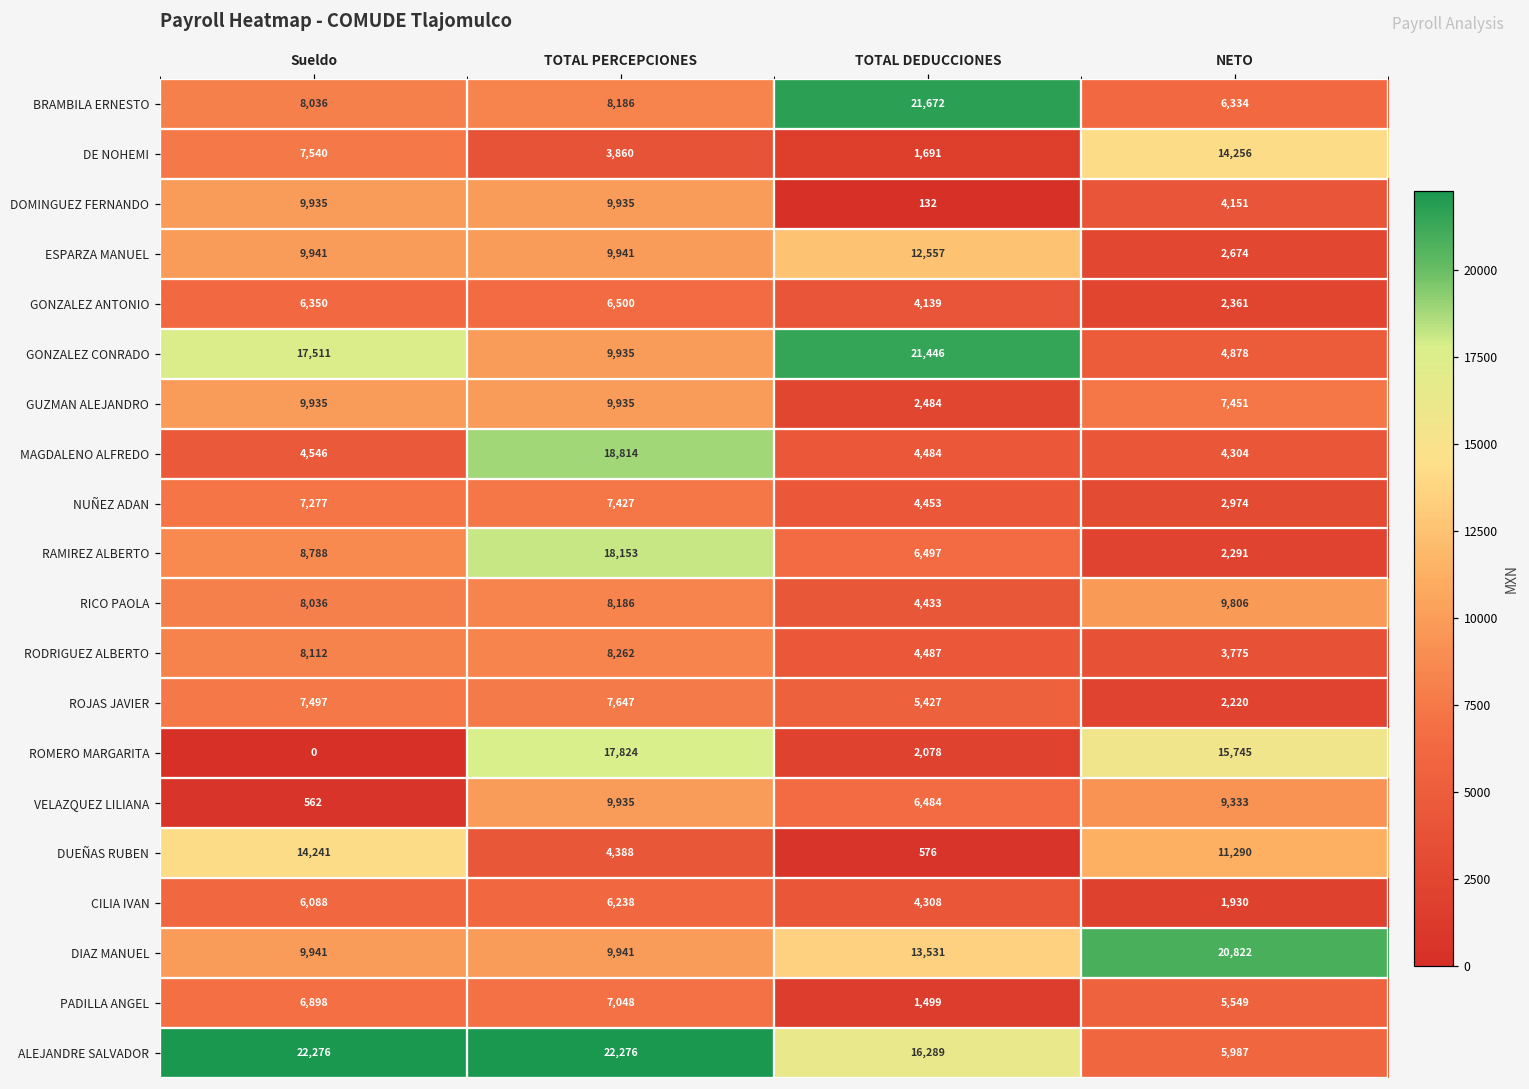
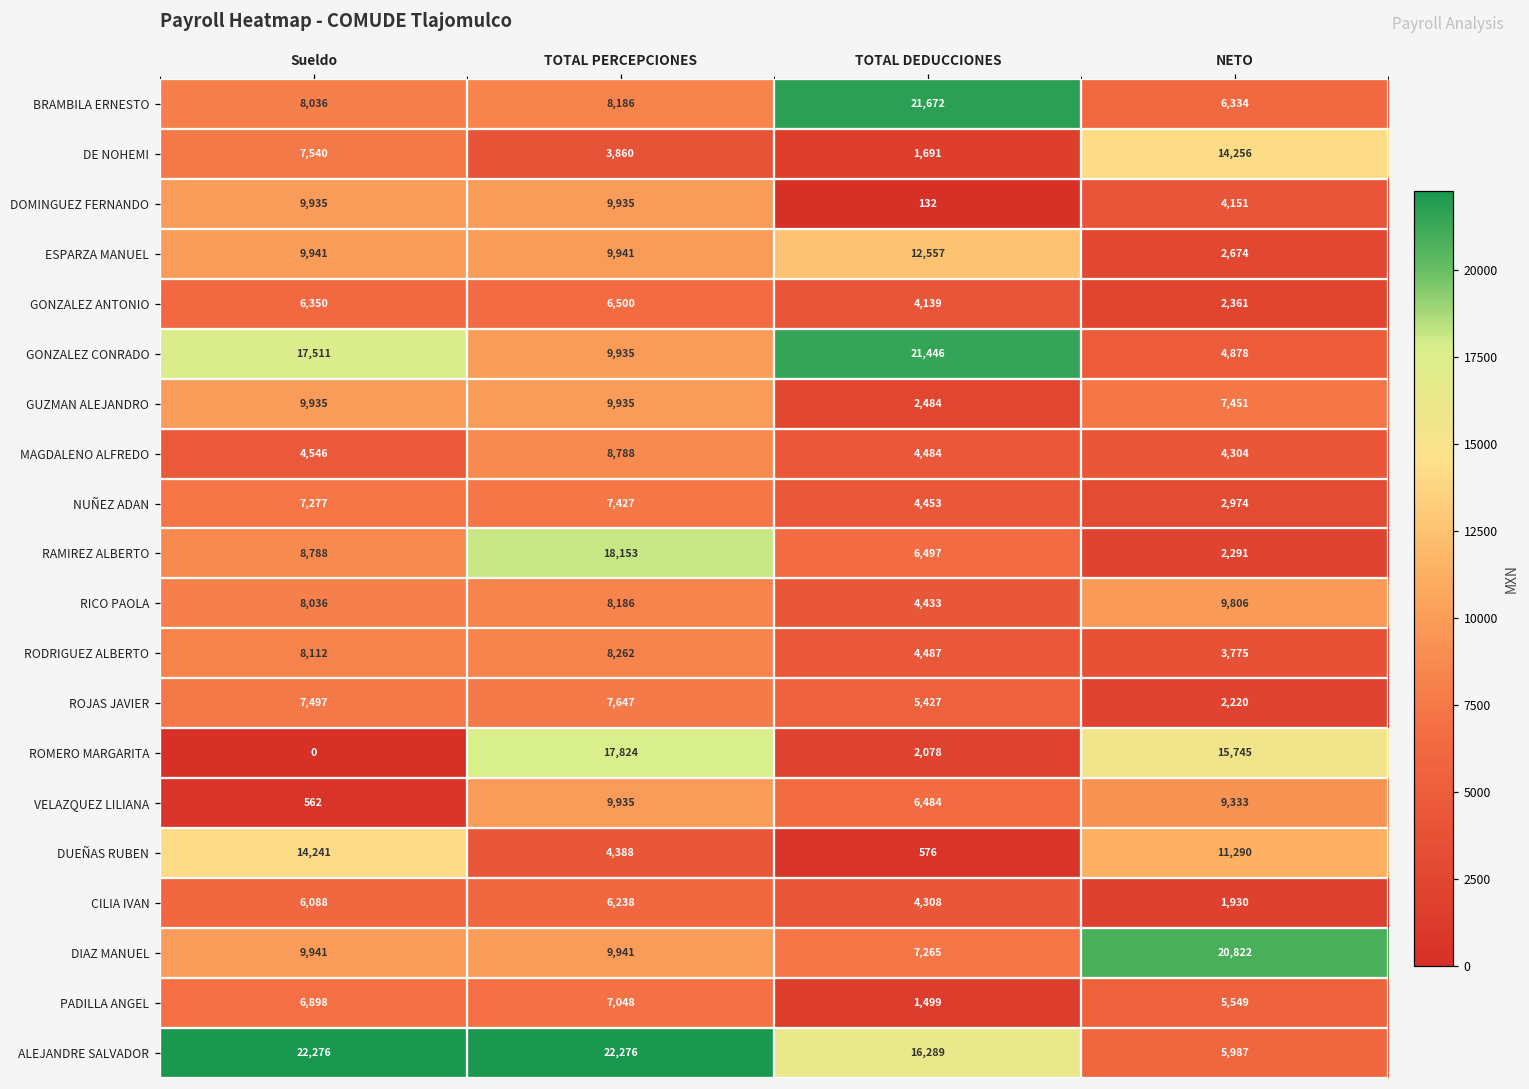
  {
    "BRAMBILA ERNESTO": {
      "Sueldo": "8,036",
      "TOTAL PERCEPCIONES": "8,186",
      "TOTAL DEDUCCIONES": "21,672",
      "NETO": "6,334"
    },
    "DE NOHEMI": {
      "Sueldo": "7,540",
      "TOTAL PERCEPCIONES": "3,860",
      "TOTAL DEDUCCIONES": "1,691",
      "NETO": "14,256"
    },
    "DOMINGUEZ FERNANDO": {
      "Sueldo": "9,935",
      "TOTAL PERCEPCIONES": "9,935",
      "TOTAL DEDUCCIONES": "132",
      "NETO": "4,151"
    },
    "ESPARZA MANUEL": {
      "Sueldo": "9,941",
      "TOTAL PERCEPCIONES": "9,941",
      "TOTAL DEDUCCIONES": "12,557",
      "NETO": "2,674"
    },
    "GONZALEZ ANTONIO": {
      "Sueldo": "6,350",
      "TOTAL PERCEPCIONES": "6,500",
      "TOTAL DEDUCCIONES": "4,139",
      "NETO": "2,361"
    },
    "GONZALEZ CONRADO": {
      "Sueldo": "17,511",
      "TOTAL PERCEPCIONES": "9,935",
      "TOTAL DEDUCCIONES": "21,446",
      "NETO": "4,878"
    },
    "GUZMAN ALEJANDRO": {
      "Sueldo": "9,935",
      "TOTAL PERCEPCIONES": "9,935",
      "TOTAL DEDUCCIONES": "2,484",
      "NETO": "7,451"
    },
    "MAGDALENO ALFREDO": {
      "Sueldo": "4,546",
-     "TOTAL PERCEPCIONES": "18,814",
+     "TOTAL PERCEPCIONES": "8,788",
      "TOTAL DEDUCCIONES": "4,484",
      "NETO": "4,304"
    },
    "NUÑEZ ADAN": {
      "Sueldo": "7,277",
      "TOTAL PERCEPCIONES": "7,427",
      "TOTAL DEDUCCIONES": "4,453",
      "NETO": "2,974"
    },
    "RAMIREZ ALBERTO": {
      "Sueldo": "8,788",
      "TOTAL PERCEPCIONES": "18,153",
      "TOTAL DEDUCCIONES": "6,497",
      "NETO": "2,291"
    },
    "RICO PAOLA": {
      "Sueldo": "8,036",
      "TOTAL PERCEPCIONES": "8,186",
      "TOTAL DEDUCCIONES": "4,433",
      "NETO": "9,806"
    },
    "RODRIGUEZ ALBERTO": {
      "Sueldo": "8,112",
      "TOTAL PERCEPCIONES": "8,262",
      "TOTAL DEDUCCIONES": "4,487",
      "NETO": "3,775"
    },
    "ROJAS JAVIER": {
      "Sueldo": "7,497",
      "TOTAL PERCEPCIONES": "7,647",
      "TOTAL DEDUCCIONES": "5,427",
      "NETO": "2,220"
    },
    "ROMERO MARGARITA": {
      "Sueldo": "0",
      "TOTAL PERCEPCIONES": "17,824",
      "TOTAL DEDUCCIONES": "2,078",
      "NETO": "15,745"
    },
    "VELAZQUEZ LILIANA": {
      "Sueldo": "562",
      "TOTAL PERCEPCIONES": "9,935",
      "TOTAL DEDUCCIONES": "6,484",
      "NETO": "9,333"
    },
    "DUEÑAS RUBEN": {
      "Sueldo": "14,241",
      "TOTAL PERCEPCIONES": "4,388",
      "TOTAL DEDUCCIONES": "576",
      "NETO": "11,290"
    },
    "CILIA IVAN": {
      "Sueldo": "6,088",
      "TOTAL PERCEPCIONES": "6,238",
      "TOTAL DEDUCCIONES": "4,308",
      "NETO": "1,930"
    },
    "DIAZ MANUEL": {
      "Sueldo": "9,941",
      "TOTAL PERCEPCIONES": "9,941",
-     "TOTAL DEDUCCIONES": "13,531",
+     "TOTAL DEDUCCIONES": "7,265",
      "NETO": "20,822"
    },
    "PADILLA ANGEL": {
      "Sueldo": "6,898",
      "TOTAL PERCEPCIONES": "7,048",
      "TOTAL DEDUCCIONES": "1,499",
      "NETO": "5,549"
    },
    "ALEJANDRE SALVADOR": {
      "Sueldo": "22,276",
      "TOTAL PERCEPCIONES": "22,276",
      "TOTAL DEDUCCIONES": "16,289",
      "NETO": "5,987"
    }
  }
